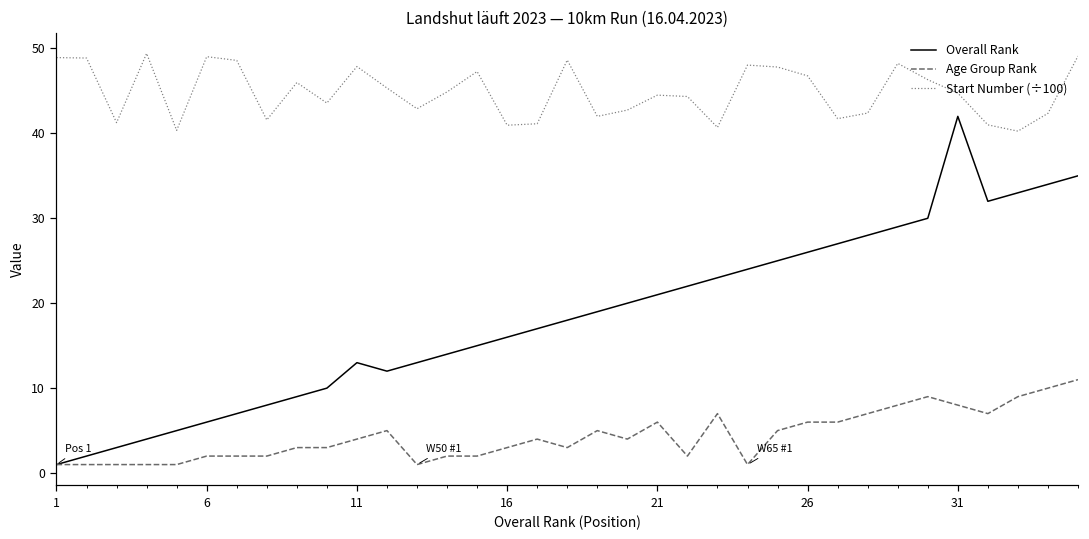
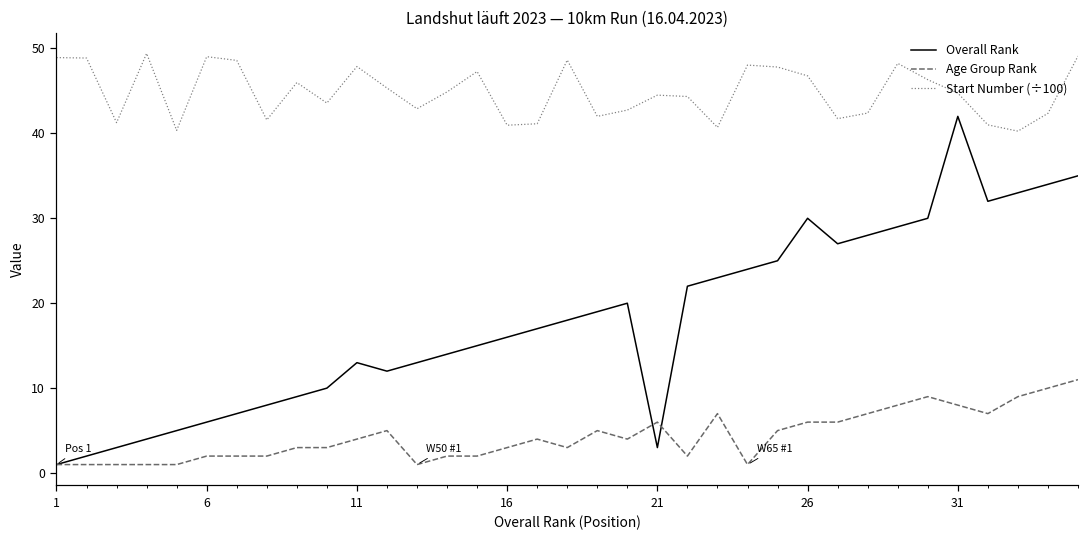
  {
    "Overall Rank": {
      "6": 6,
      "11": 13,
      "16": 16,
-     "21": 21,
-     "26": 26,
+     "21": 3,
+     "26": 30,
      "31": 42
    }
  }
